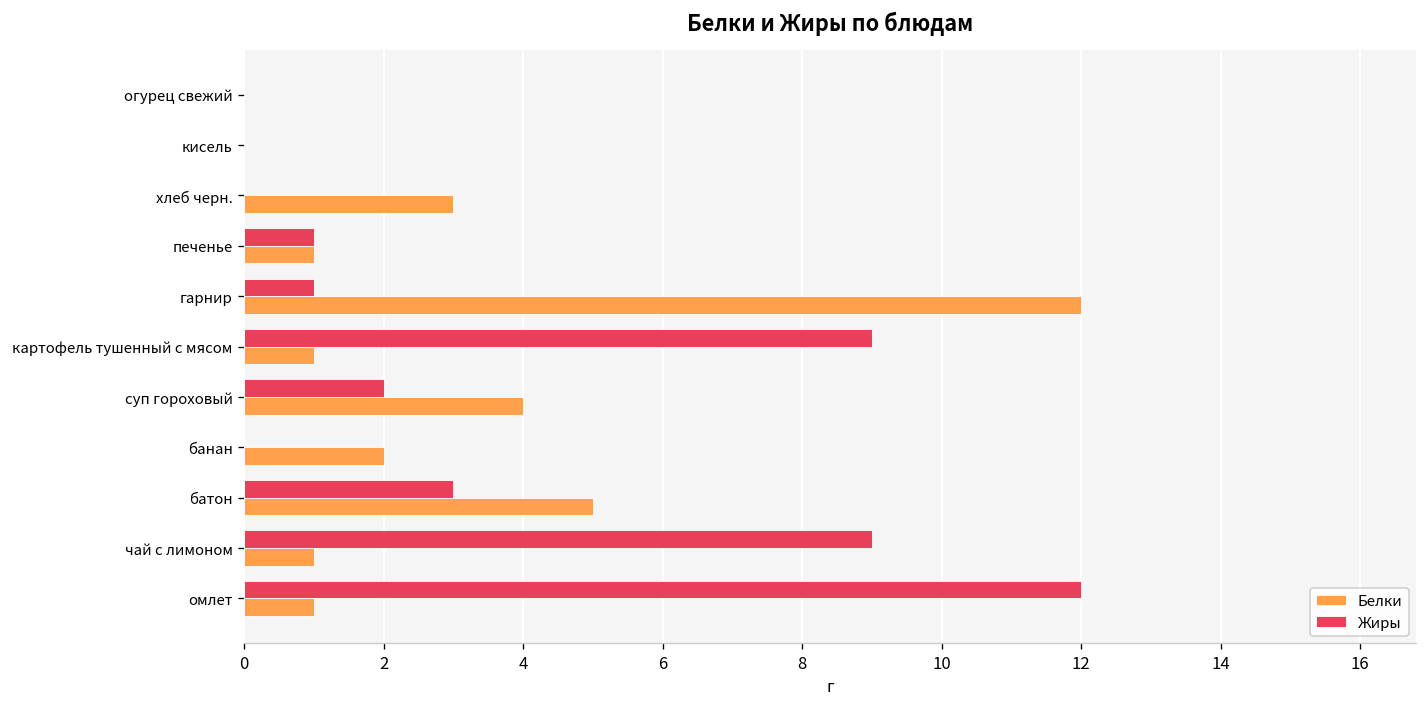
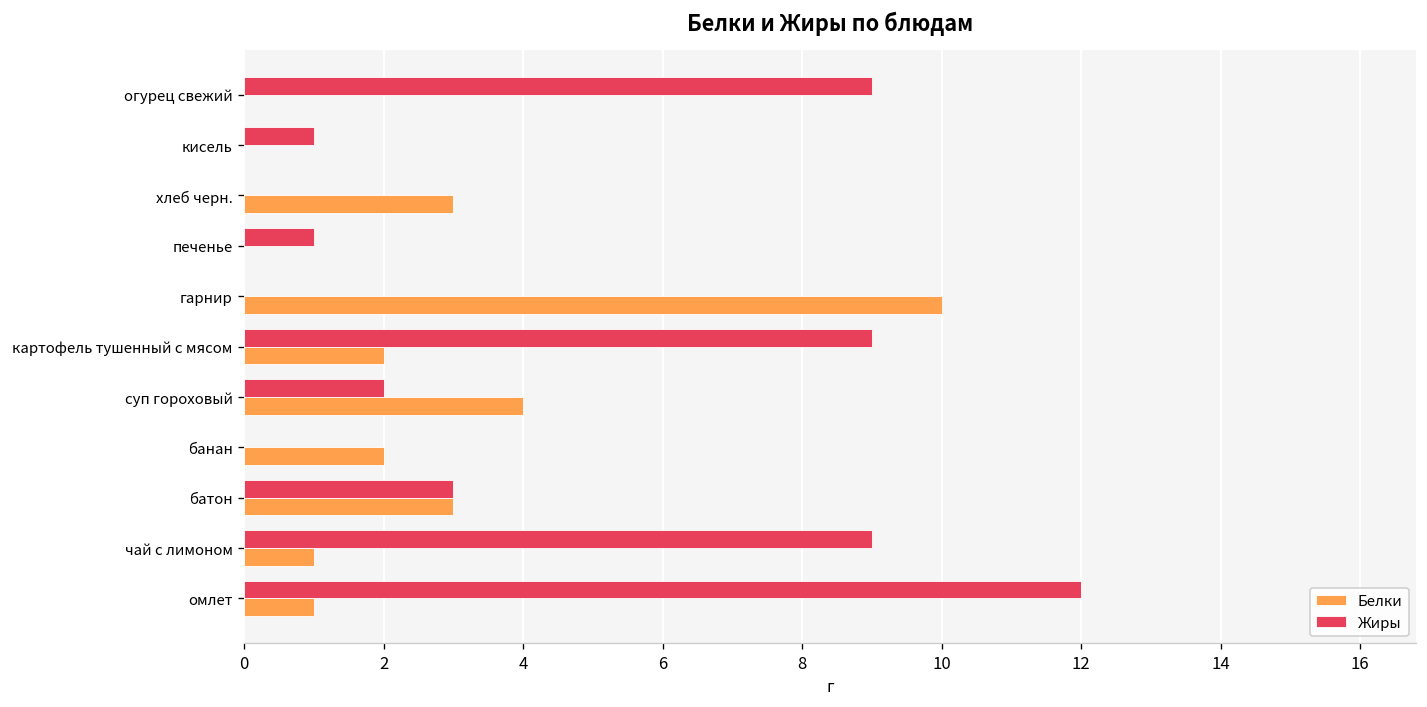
  {
    "Белки": {
      "огурец свежий": 0,
      "кисель": 0,
      "хлеб черн.": 3,
-     "печенье": 1,
-     "гарнир": 12,
-     "картофель тушенный с мясом": 1,
+     "печенье": 0,
+     "гарнир": 10,
+     "картофель тушенный с мясом": 2,
      "суп гороховый": 4,
      "банан": 2,
-     "батон": 5,
+     "батон": 3,
      "чай с лимоном": 1,
      "омлет": 1
    },
    "Жиры": {
-     "огурец свежий": 0,
-     "кисель": 0,
+     "огурец свежий": 9,
+     "кисель": 1,
      "хлеб черн.": 0,
      "печенье": 1,
-     "гарнир": 1,
+     "гарнир": 0,
      "картофель тушенный с мясом": 9,
      "суп гороховый": 2,
      "банан": 0,
      "батон": 3,
      "чай с лимоном": 9,
      "омлет": 12
    }
  }
